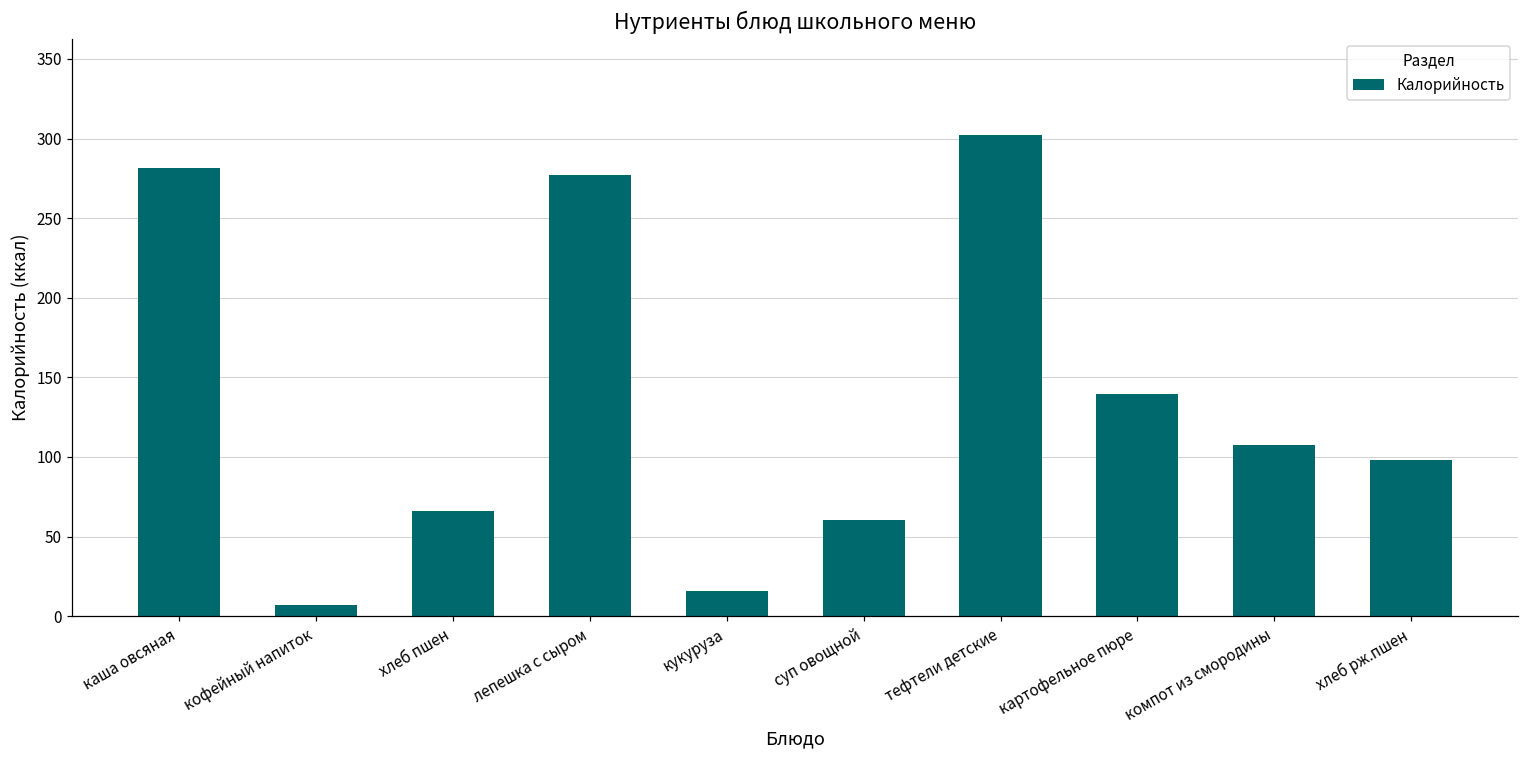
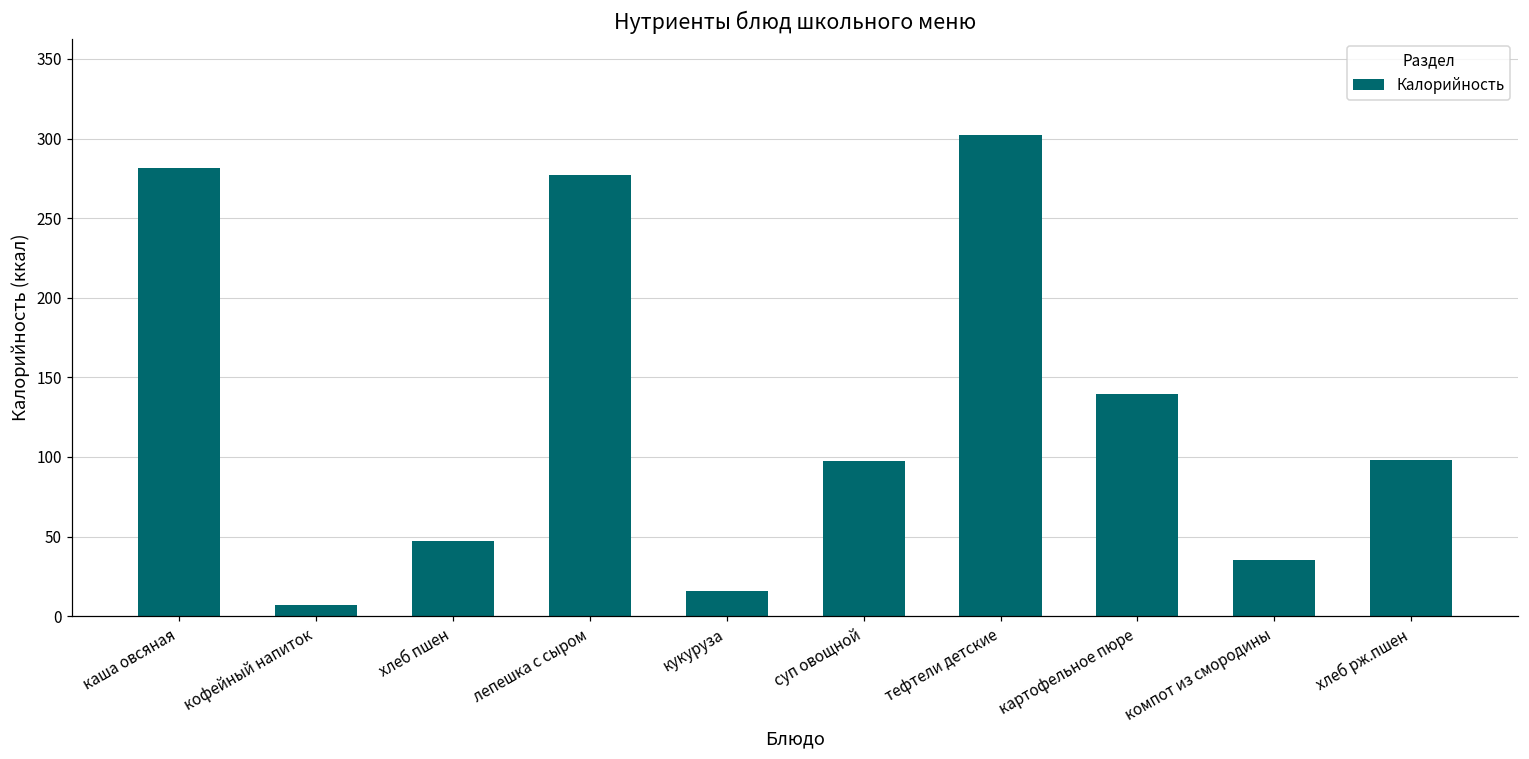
  {
    "каша овсяная": 282,
    "кофейный напиток": 7,
-   "хлеб пшен": 66,
+   "хлеб пшен": 47,
    "лепешка с сыром": 277,
    "кукуруза": 16,
-   "суп овощной": 60,
+   "суп овощной": 97,
    "тефтели детские": 302,
    "картофельное пюре": 139,
-   "компот из смородины": 107,
+   "компот из смородины": 36,
    "хлеб рж.пшен": 98
  }
